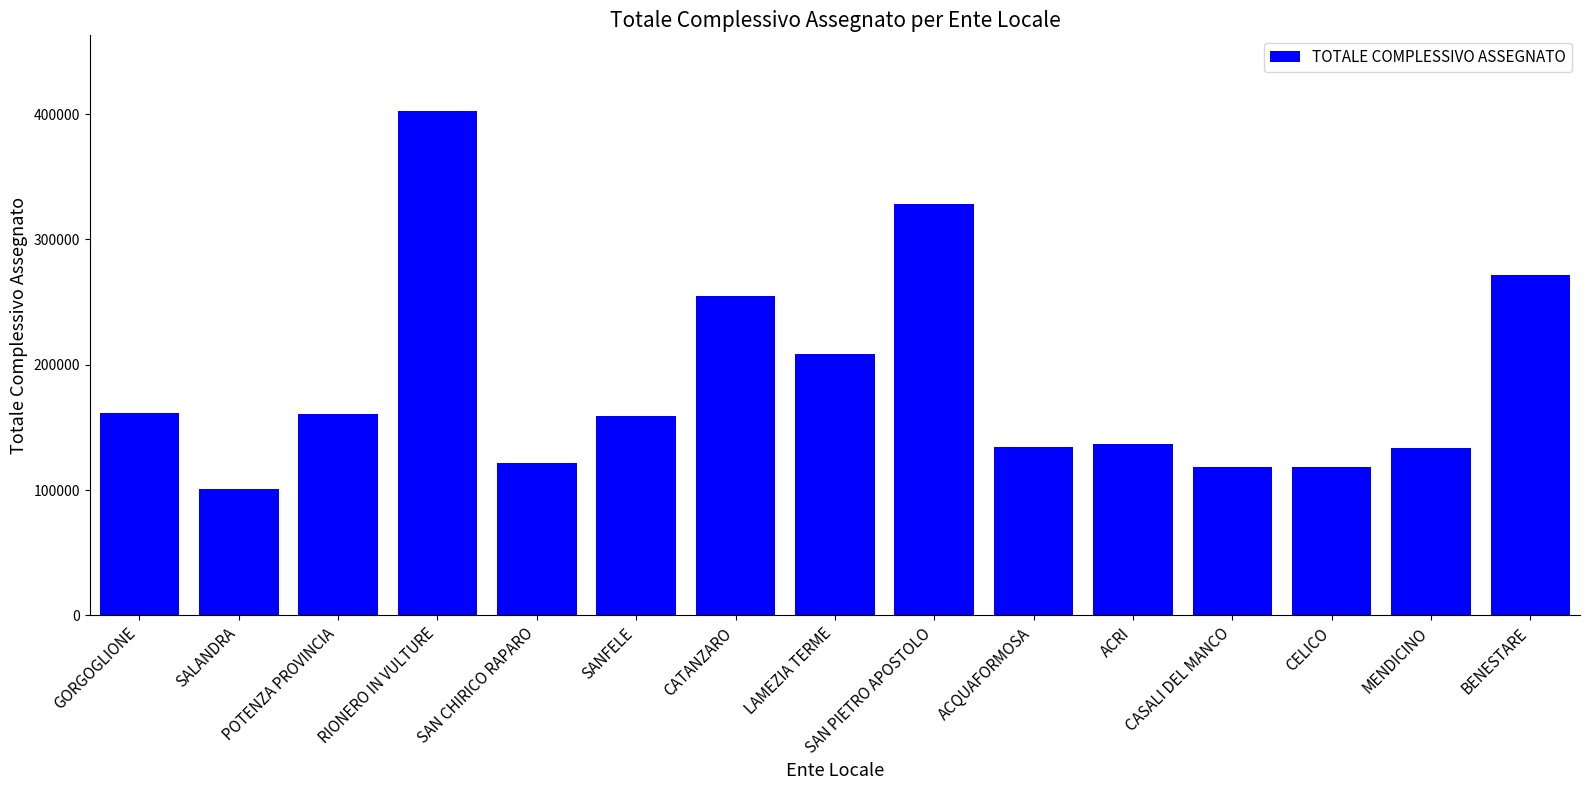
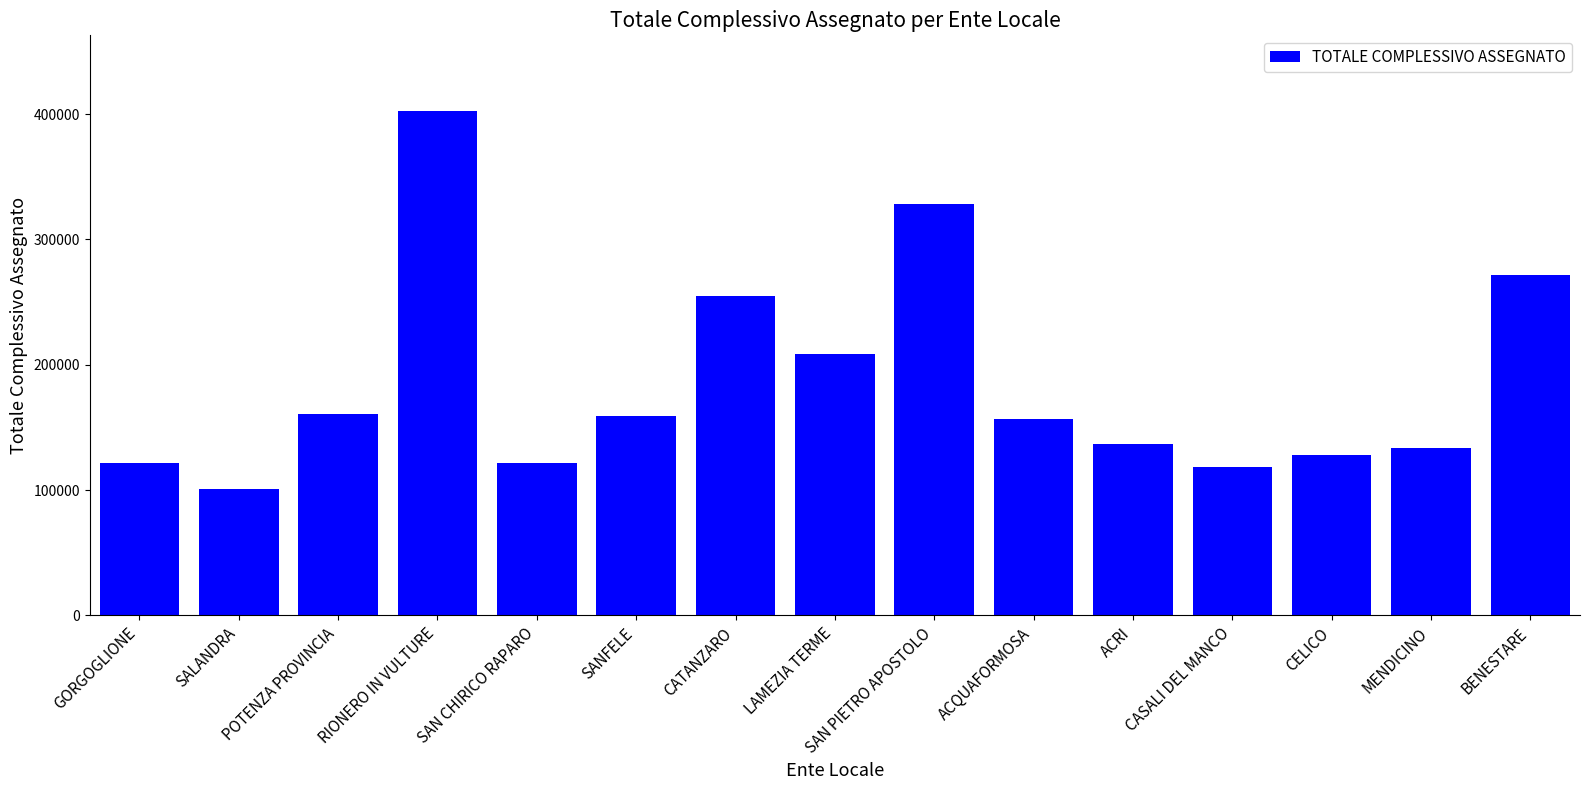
  {
-   "GORGOGLIONE": 161000,
+   "GORGOGLIONE": 121000,
    "SALANDRA": 101000,
    "POTENZA PROVINCIA": 161000,
    "RIONERO IN VULTURE": 402000,
    "SAN CHIRICO RAPARO": 121000,
    "SANFELE": 159000,
    "CATANZARO": 255000,
    "LAMEZIA TERME": 209000,
    "SAN PIETRO APOSTOLO": 329000,
-   "ACQUAFORMOSA": 135000,
+   "ACQUAFORMOSA": 157000,
    "ACRI": 137000,
    "CASALI DEL MANCO": 118000,
-   "CELICO": 118000,
+   "CELICO": 128000,
    "MENDICINO": 134000,
    "BENESTARE": 271000
  }
